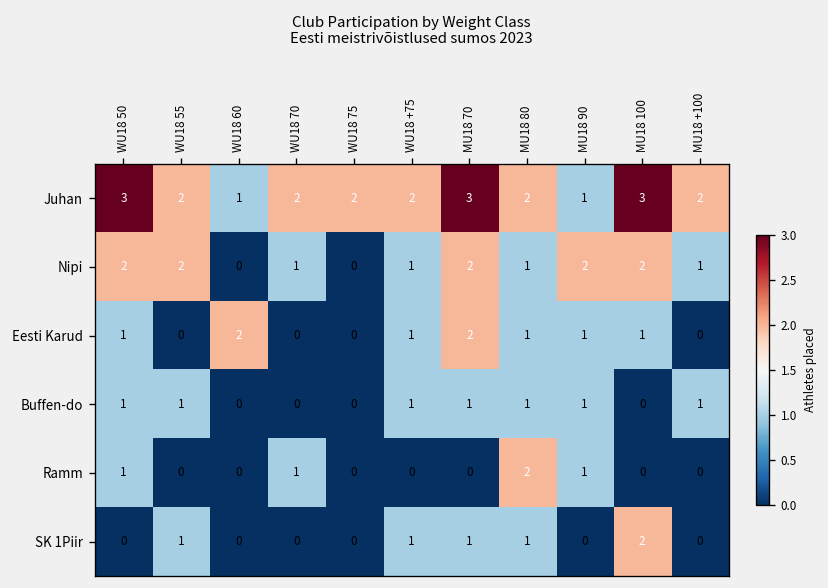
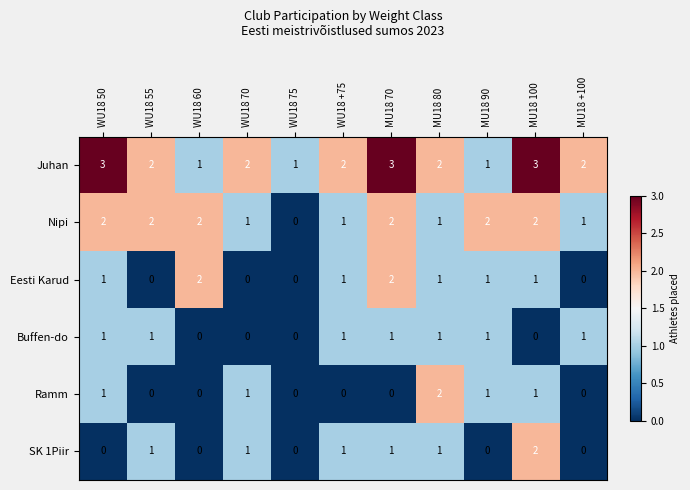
  {
    "Juhan": {
      "WU18 50": 3,
      "WU18 55": 2,
      "WU18 60": 1,
      "WU18 70": 2,
-     "WU18 75": 2,
+     "WU18 75": 1,
      "WU18 +75": 2,
      "MU18 70": 3,
      "MU18 80": 2,
      "MU18 90": 1,
      "MU18 100": 3,
      "MU18 +100": 2
    },
    "Nipi": {
      "WU18 50": 2,
      "WU18 55": 2,
-     "WU18 60": 0,
+     "WU18 60": 2,
      "WU18 70": 1,
      "WU18 75": 0,
      "WU18 +75": 1,
      "MU18 70": 2,
      "MU18 80": 1,
      "MU18 90": 2,
      "MU18 100": 2,
      "MU18 +100": 1
    },
    "Eesti Karud": {
      "WU18 50": 1,
      "WU18 55": 0,
      "WU18 60": 2,
      "WU18 70": 0,
      "WU18 75": 0,
      "WU18 +75": 1,
      "MU18 70": 2,
      "MU18 80": 1,
      "MU18 90": 1,
      "MU18 100": 1,
      "MU18 +100": 0
    },
    "Buffen-do": {
      "WU18 50": 1,
      "WU18 55": 1,
      "WU18 60": 0,
      "WU18 70": 0,
      "WU18 75": 0,
      "WU18 +75": 1,
      "MU18 70": 1,
      "MU18 80": 1,
      "MU18 90": 1,
      "MU18 100": 0,
      "MU18 +100": 1
    },
    "Ramm": {
      "WU18 50": 1,
      "WU18 55": 0,
      "WU18 60": 0,
      "WU18 70": 1,
      "WU18 75": 0,
      "WU18 +75": 0,
      "MU18 70": 0,
      "MU18 80": 2,
      "MU18 90": 1,
-     "MU18 100": 0,
+     "MU18 100": 1,
      "MU18 +100": 0
    },
    "SK 1Piir": {
      "WU18 50": 0,
      "WU18 55": 1,
      "WU18 60": 0,
-     "WU18 70": 0,
+     "WU18 70": 1,
      "WU18 75": 0,
      "WU18 +75": 1,
      "MU18 70": 1,
      "MU18 80": 1,
      "MU18 90": 0,
      "MU18 100": 2,
      "MU18 +100": 0
    }
  }
